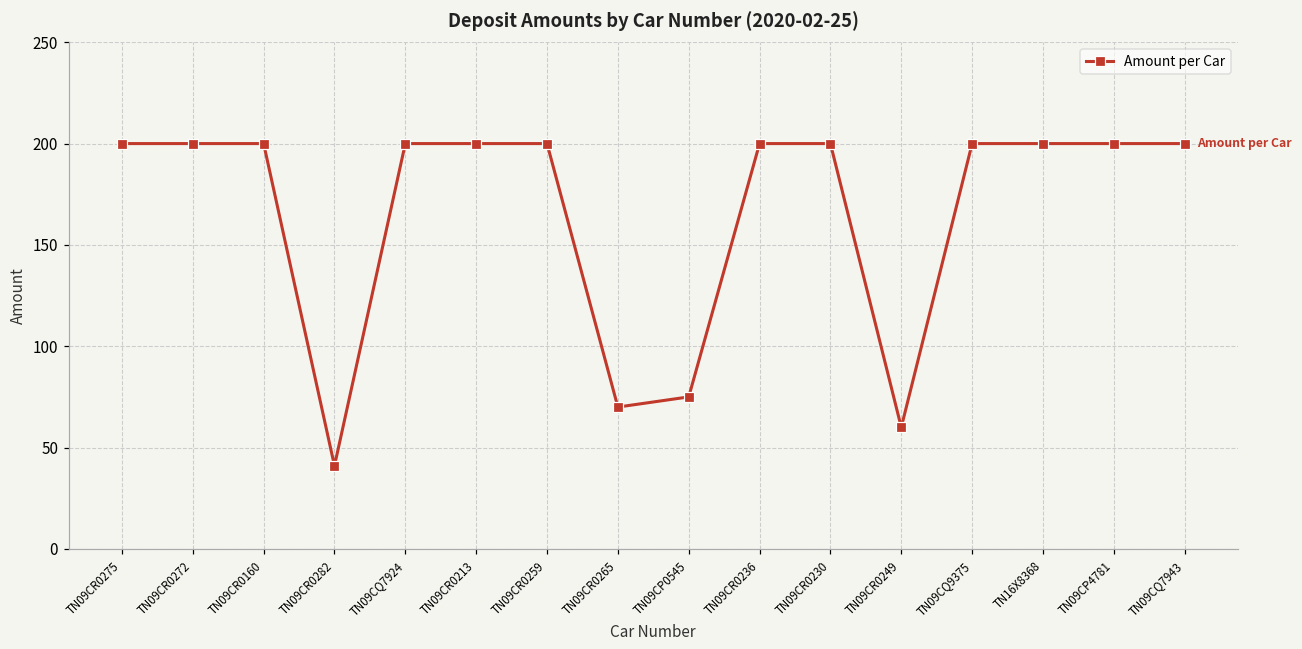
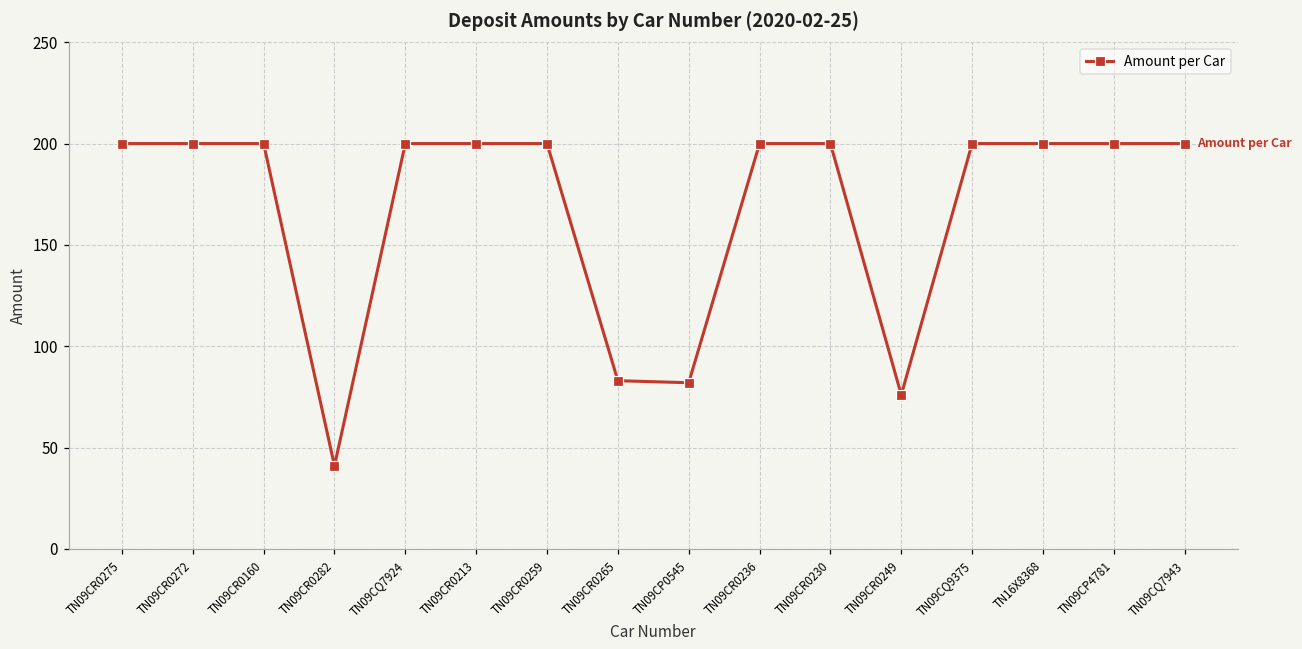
  {
    "TN09CR0275": 200,
    "TN09CR0272": 200,
    "TN09CR0160": 200,
    "TN09CR0282": 41,
    "TN09CQ7924": 200,
    "TN09CR0213": 200,
    "TN09CR0259": 200,
-   "TN09CR0265": 70,
-   "TN09CP0545": 75,
+   "TN09CR0265": 83,
+   "TN09CP0545": 82,
    "TN09CR0236": 200,
    "TN09CR0230": 200,
-   "TN09CR0249": 60,
+   "TN09CR0249": 76,
    "TN09CQ9375": 200,
    "TN16X8368": 200,
    "TN09CP4781": 200,
    "TN09CQ7943": 200
  }
